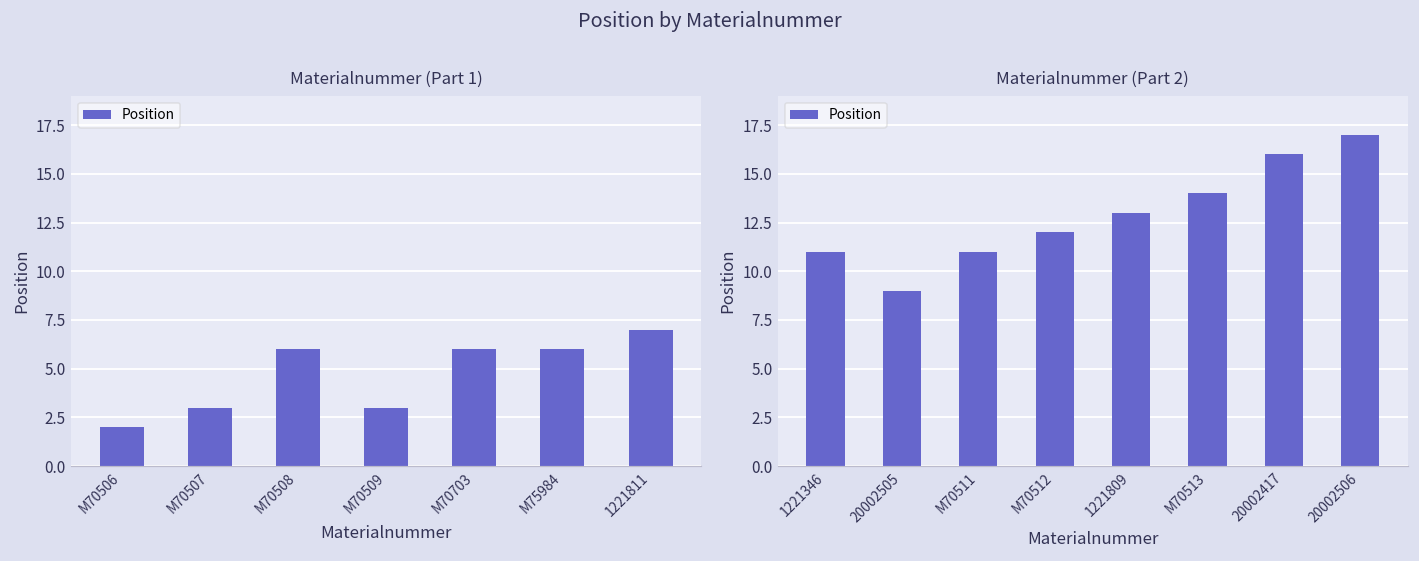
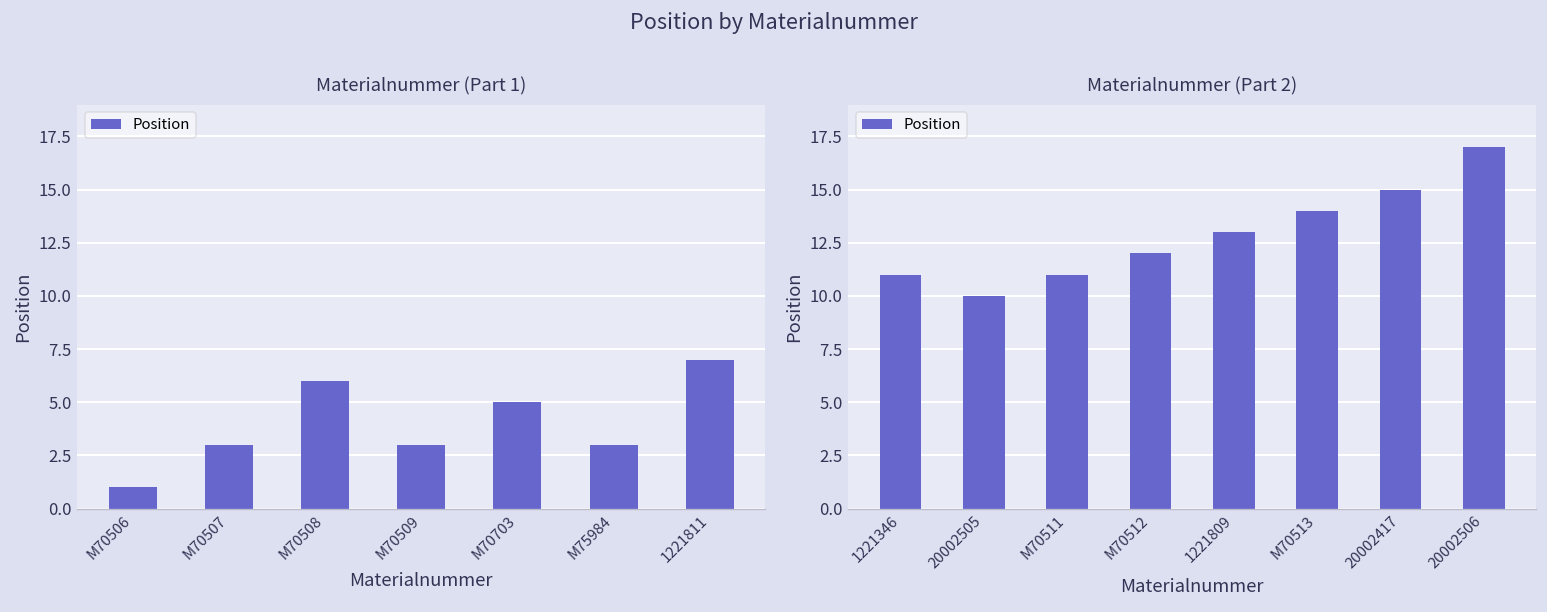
  {
    "Materialnummer (Part 1)": {
-     "M70506": 2,
+     "M70506": 1,
      "M70507": 3,
      "M70508": 6,
      "M70509": 3,
-     "M70703": 6,
-     "M75984": 6,
+     "M70703": 5,
+     "M75984": 3,
      "1221811": 7
    },
    "Materialnummer (Part 2)": {
      "1221346": 11,
-     "20002505": 9,
+     "20002505": 10,
      "M70511": 11,
      "M70512": 12,
      "1221809": 13,
      "M70513": 14,
-     "20002417": 16,
+     "20002417": 15,
      "20002506": 17
    }
  }
